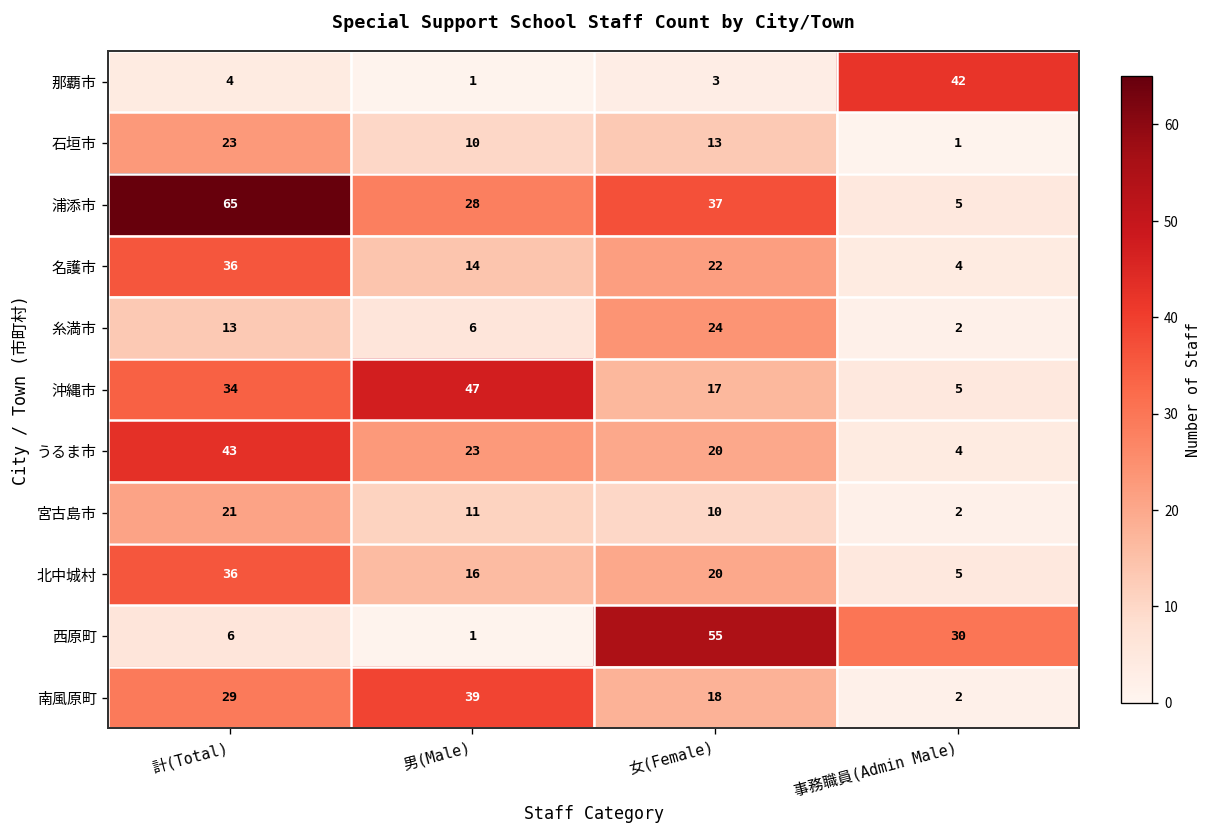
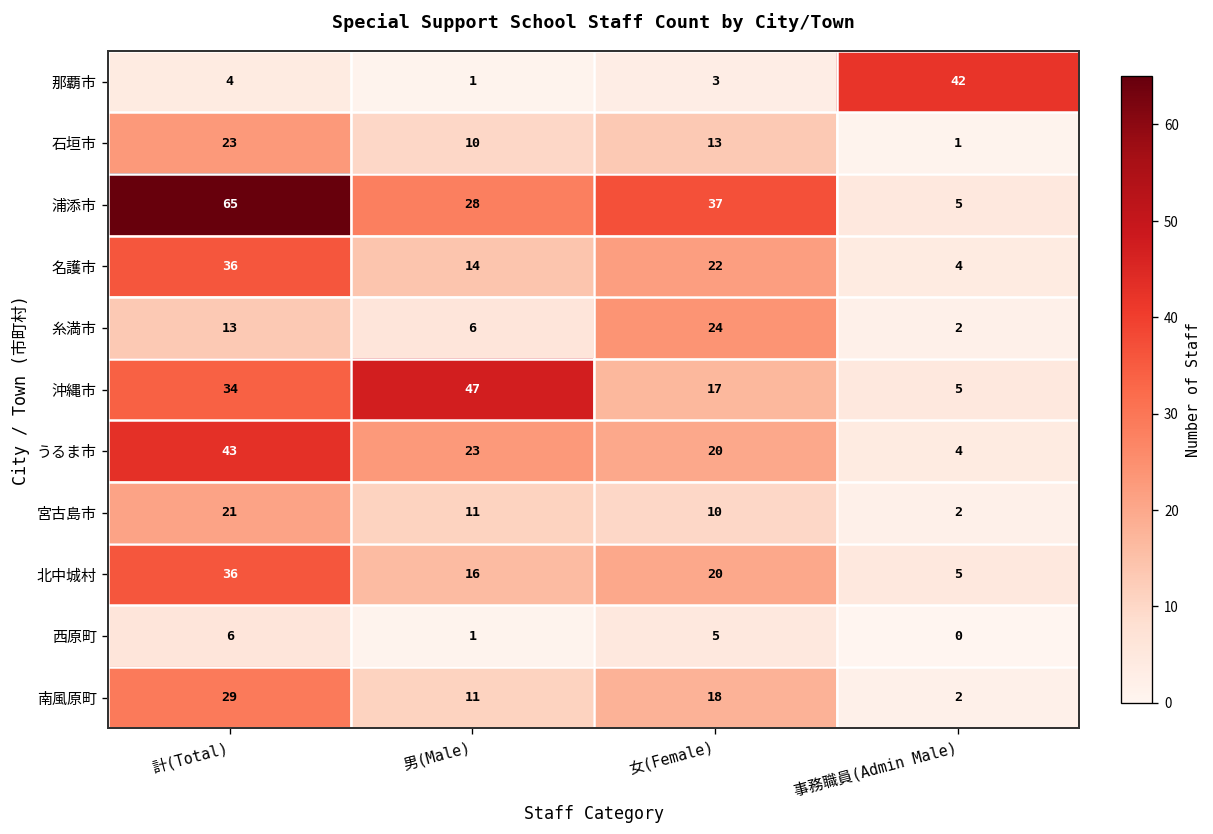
  {
    "那覇市": {
      "計(Total)": 4,
      "男(Male)": 1,
      "女(Female)": 3,
      "事務職員(Admin Male)": 42
    },
    "石垣市": {
      "計(Total)": 23,
      "男(Male)": 10,
      "女(Female)": 13,
      "事務職員(Admin Male)": 1
    },
    "浦添市": {
      "計(Total)": 65,
      "男(Male)": 28,
      "女(Female)": 37,
      "事務職員(Admin Male)": 5
    },
    "名護市": {
      "計(Total)": 36,
      "男(Male)": 14,
      "女(Female)": 22,
      "事務職員(Admin Male)": 4
    },
    "糸満市": {
      "計(Total)": 13,
      "男(Male)": 6,
      "女(Female)": 24,
      "事務職員(Admin Male)": 2
    },
    "沖縄市": {
      "計(Total)": 34,
      "男(Male)": 47,
      "女(Female)": 17,
      "事務職員(Admin Male)": 5
    },
    "うるま市": {
      "計(Total)": 43,
      "男(Male)": 23,
      "女(Female)": 20,
      "事務職員(Admin Male)": 4
    },
    "宮古島市": {
      "計(Total)": 21,
      "男(Male)": 11,
      "女(Female)": 10,
      "事務職員(Admin Male)": 2
    },
    "北中城村": {
      "計(Total)": 36,
      "男(Male)": 16,
      "女(Female)": 20,
      "事務職員(Admin Male)": 5
    },
    "西原町": {
      "計(Total)": 6,
      "男(Male)": 1,
-     "女(Female)": 55,
-     "事務職員(Admin Male)": 30
+     "女(Female)": 5,
+     "事務職員(Admin Male)": 0
    },
    "南風原町": {
      "計(Total)": 29,
-     "男(Male)": 39,
+     "男(Male)": 11,
      "女(Female)": 18,
      "事務職員(Admin Male)": 2
    }
  }
